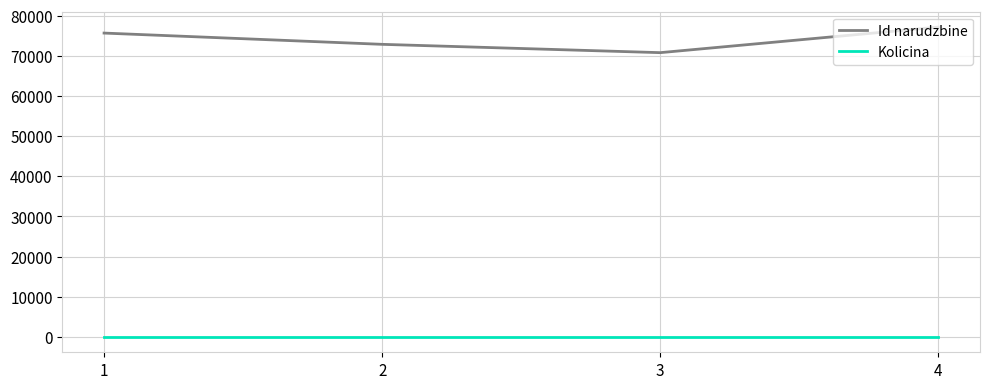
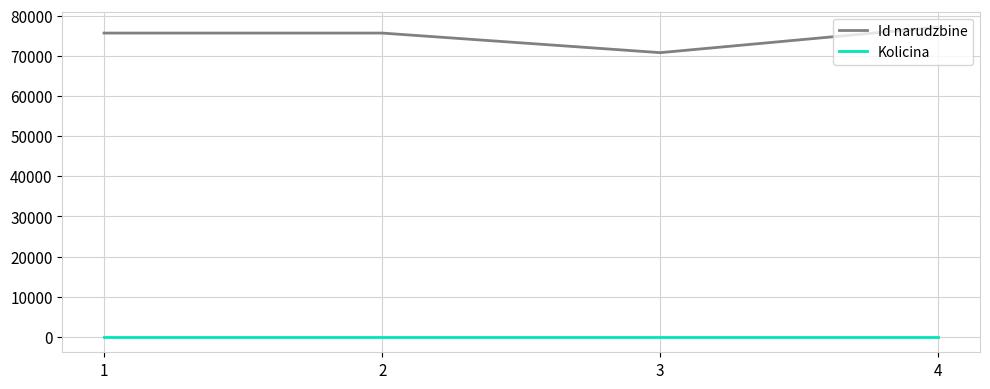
  {
    "Id narudzbine": {
      "1": 76000,
-     "2": 73000,
+     "2": 76000,
      "3": 71000
    },
    "Kolicina": {
      "1": 0,
      "2": 0,
      "3": 0,
      "4": 0
    }
  }
